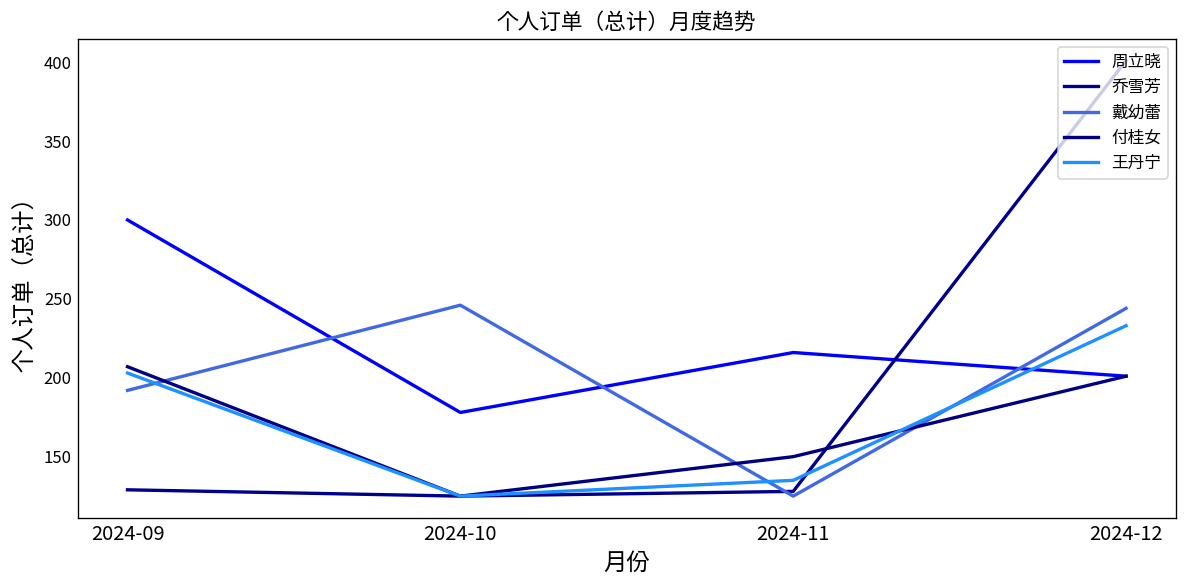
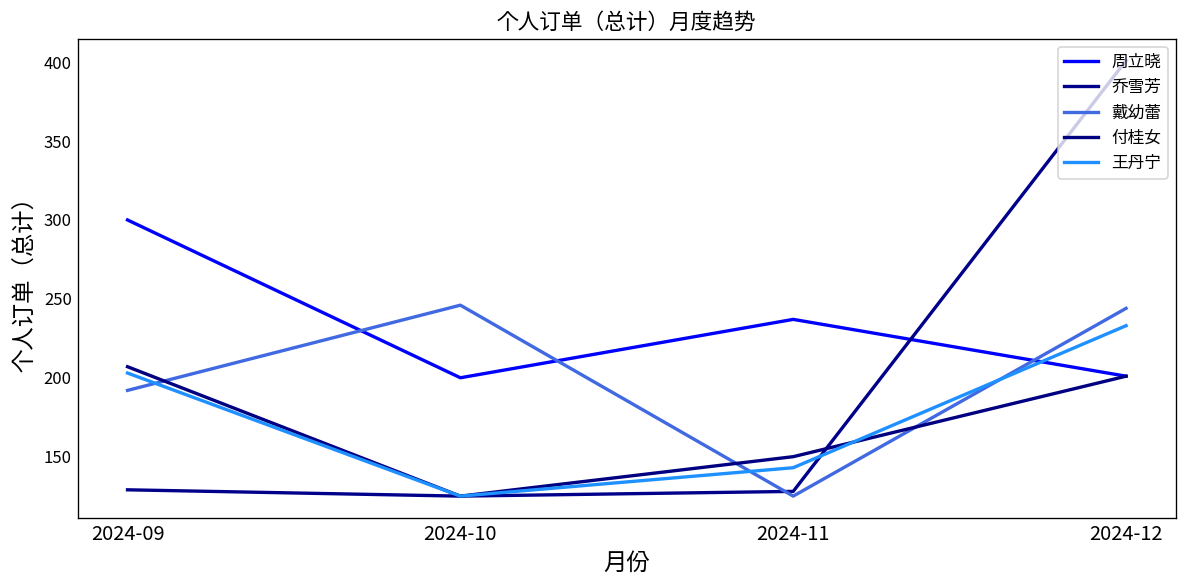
  {
    "周立晓": {
      "2024-09": 300,
-     "2024-10": 178,
-     "2024-11": 216
+     "2024-10": 200,
+     "2024-11": 237
    },
    "戴幼蕾": {
      "2024-09": 192,
      "2024-10": 246,
      "2024-11": 125,
      "2024-12": 244
    },
    "王丹宁": {
      "2024-09": 203,
-     "2024-11": 135,
+     "2024-11": 143,
      "2024-12": 233
    }
  }
